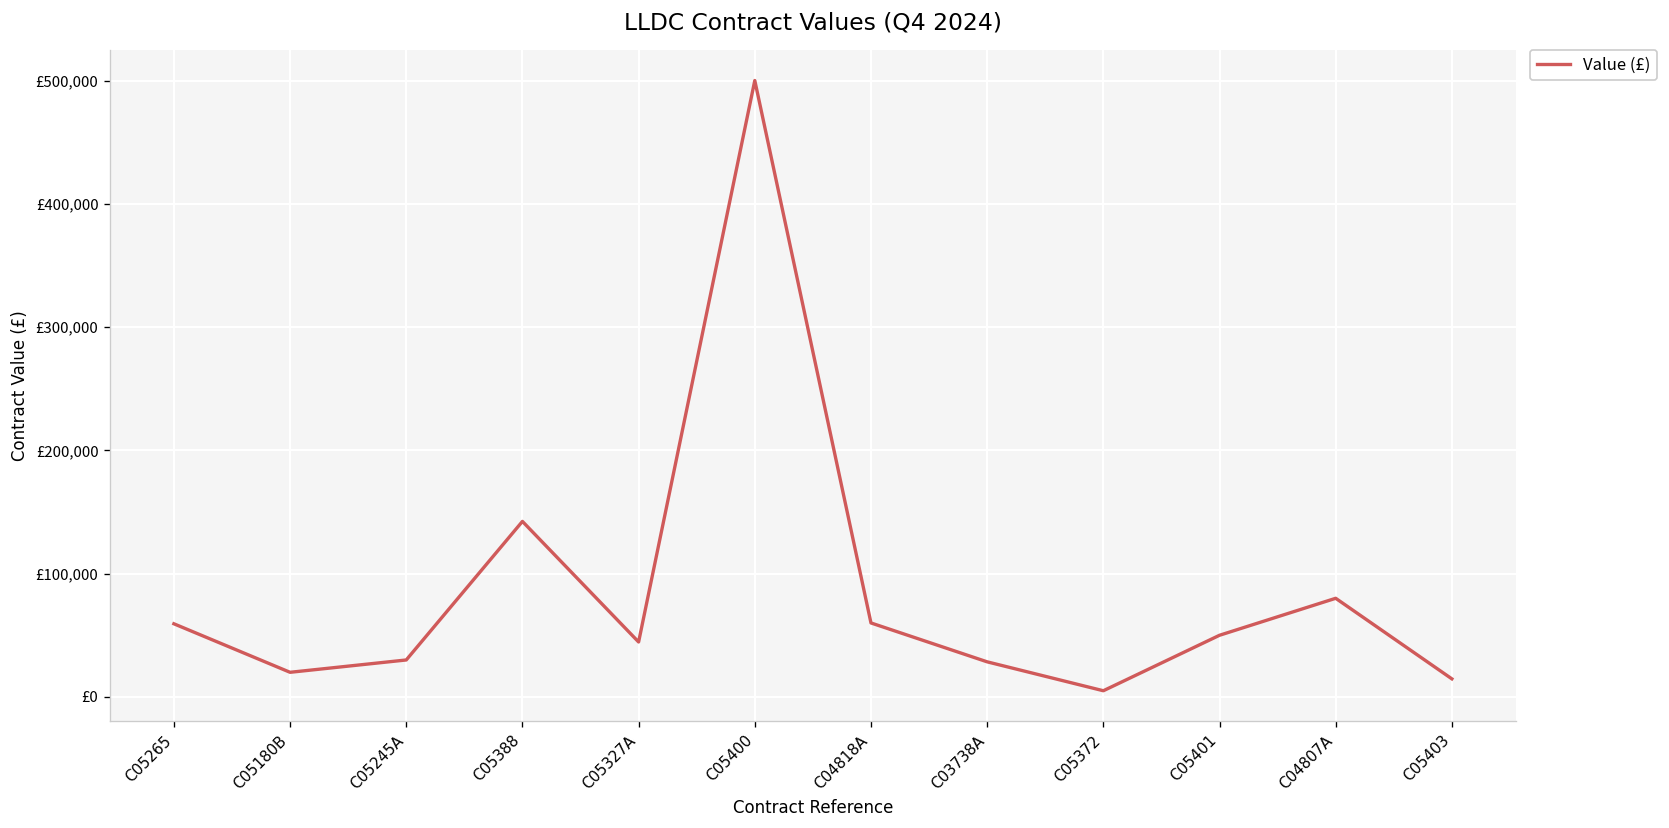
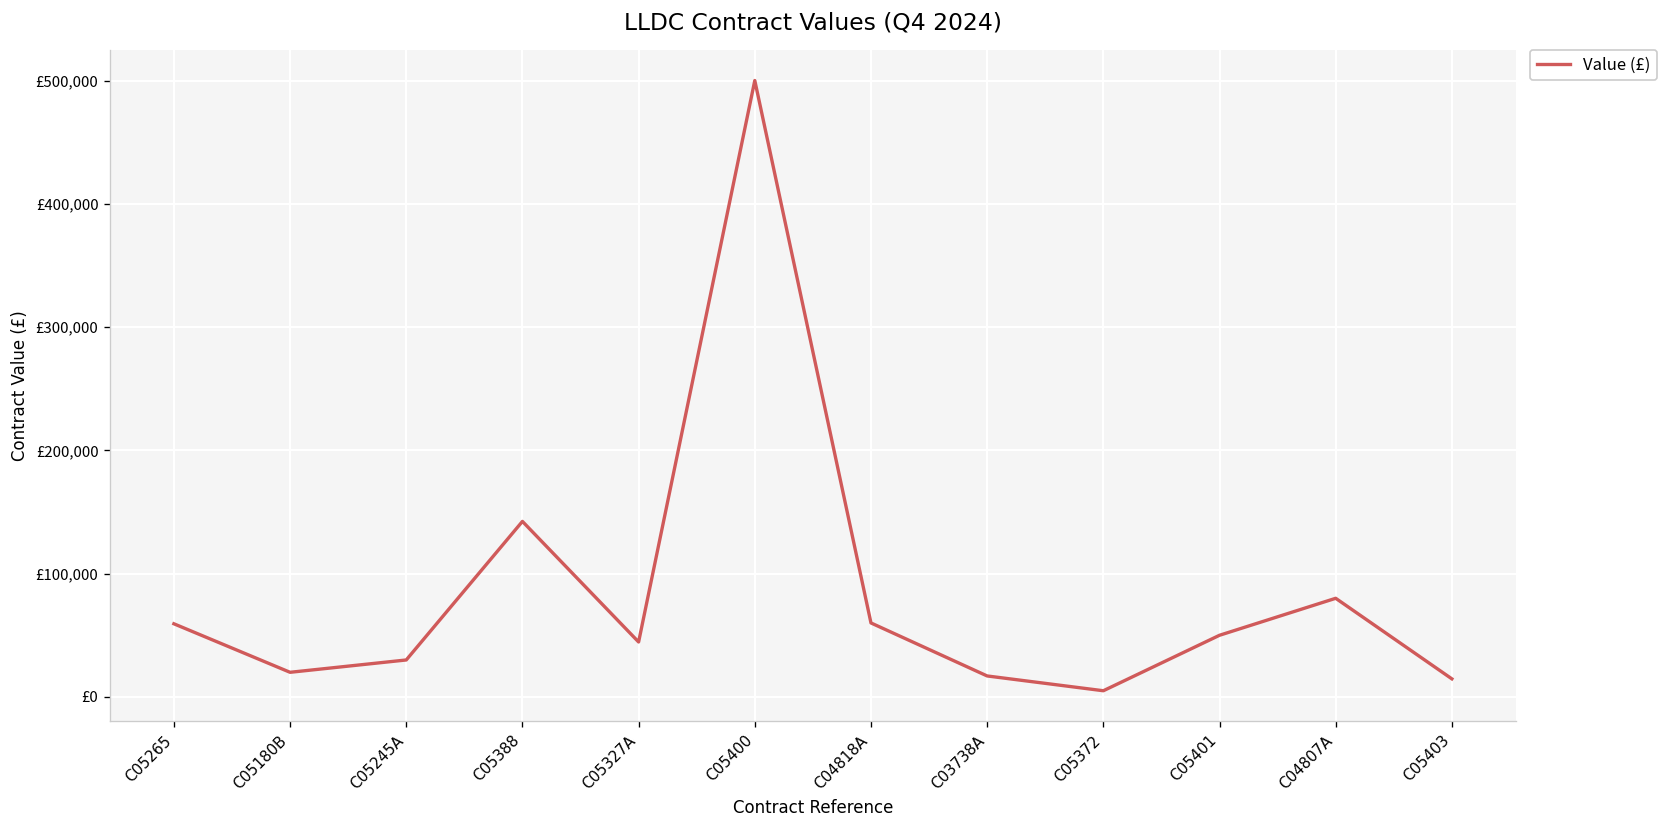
  {
    "C05265": "£59,000",
    "C05180B": "£20,000",
    "C05245A": "£30,000",
    "C05388": "£142,000",
    "C05327A": "£45,000",
    "C05400": "£500,000",
    "C04818A": "£60,000",
-   "C03738A": "£28,000",
+   "C03738A": "£17,000",
    "C05372": "£5,000",
    "C05401": "£50,000",
    "C04807A": "£80,000",
    "C05403": "£15,000"
  }
